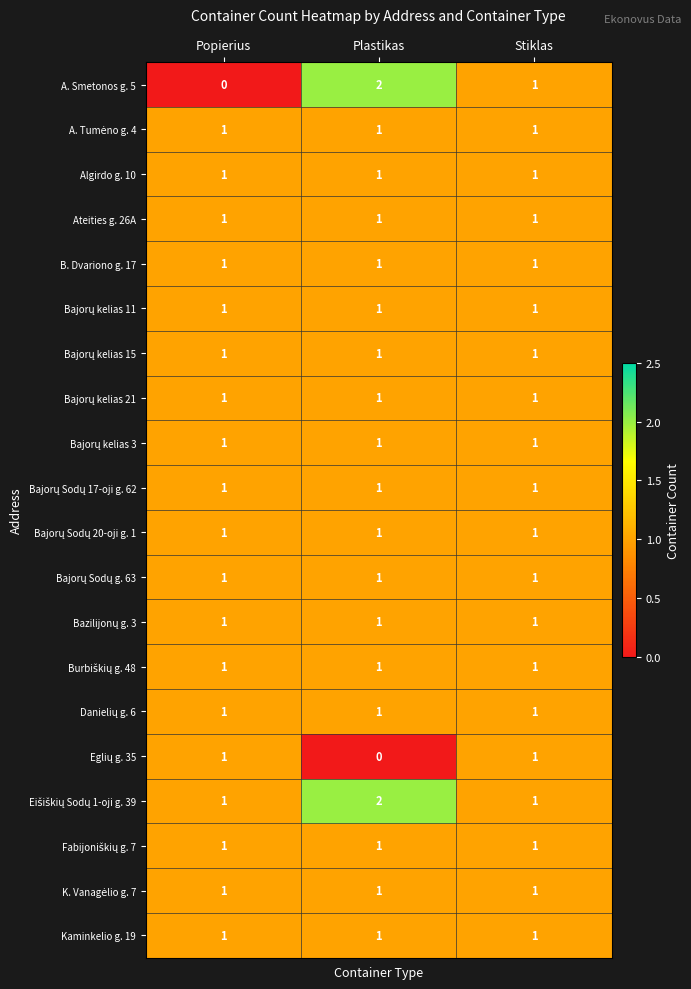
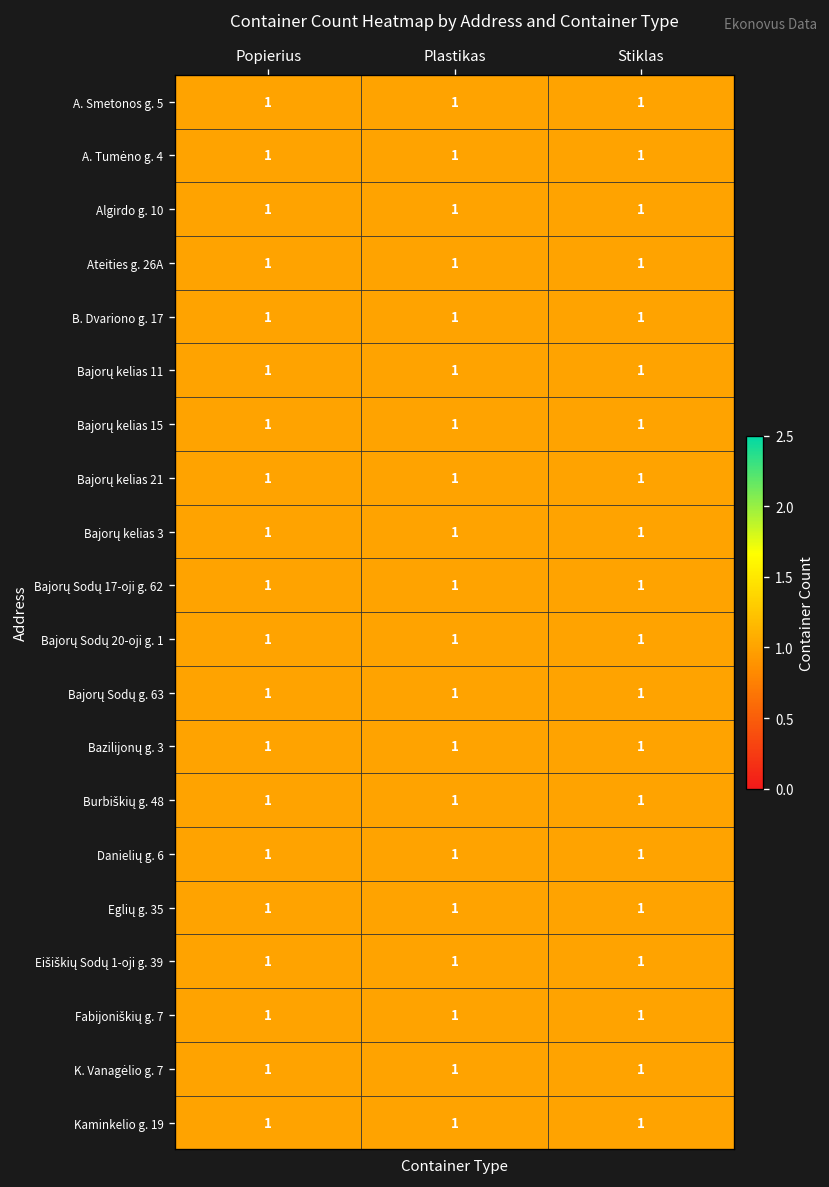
  {
    "A. Smetonos g. 5": {
-     "Popierius": 0,
-     "Plastikas": 2,
+     "Popierius": 1,
+     "Plastikas": 1,
      "Stiklas": 1
    },
    "A. Tumėno g. 4": {
      "Popierius": 1,
      "Plastikas": 1,
      "Stiklas": 1
    },
    "Algirdo g. 10": {
      "Popierius": 1,
      "Plastikas": 1,
      "Stiklas": 1
    },
    "Ateities g. 26A": {
      "Popierius": 1,
      "Plastikas": 1,
      "Stiklas": 1
    },
    "B. Dvariono g. 17": {
      "Popierius": 1,
      "Plastikas": 1,
      "Stiklas": 1
    },
    "Bajorų kelias 11": {
      "Popierius": 1,
      "Plastikas": 1,
      "Stiklas": 1
    },
    "Bajorų kelias 15": {
      "Popierius": 1,
      "Plastikas": 1,
      "Stiklas": 1
    },
    "Bajorų kelias 21": {
      "Popierius": 1,
      "Plastikas": 1,
      "Stiklas": 1
    },
    "Bajorų kelias 3": {
      "Popierius": 1,
      "Plastikas": 1,
      "Stiklas": 1
    },
    "Bajorų Sodų 17-oji g. 62": {
      "Popierius": 1,
      "Plastikas": 1,
      "Stiklas": 1
    },
    "Bajorų Sodų 20-oji g. 1": {
      "Popierius": 1,
      "Plastikas": 1,
      "Stiklas": 1
    },
    "Bajorų Sodų g. 63": {
      "Popierius": 1,
      "Plastikas": 1,
      "Stiklas": 1
    },
    "Bazilijonų g. 3": {
      "Popierius": 1,
      "Plastikas": 1,
      "Stiklas": 1
    },
    "Burbiškių g. 48": {
      "Popierius": 1,
      "Plastikas": 1,
      "Stiklas": 1
    },
    "Danielių g. 6": {
      "Popierius": 1,
      "Plastikas": 1,
      "Stiklas": 1
    },
    "Eglių g. 35": {
      "Popierius": 1,
-     "Plastikas": 0,
+     "Plastikas": 1,
      "Stiklas": 1
    },
    "Eišiškių Sodų 1-oji g. 39": {
      "Popierius": 1,
-     "Plastikas": 2,
+     "Plastikas": 1,
      "Stiklas": 1
    },
    "Fabijoniškių g. 7": {
      "Popierius": 1,
      "Plastikas": 1,
      "Stiklas": 1
    },
    "K. Vanagėlio g. 7": {
      "Popierius": 1,
      "Plastikas": 1,
      "Stiklas": 1
    },
    "Kaminkelio g. 19": {
      "Popierius": 1,
      "Plastikas": 1,
      "Stiklas": 1
    }
  }
